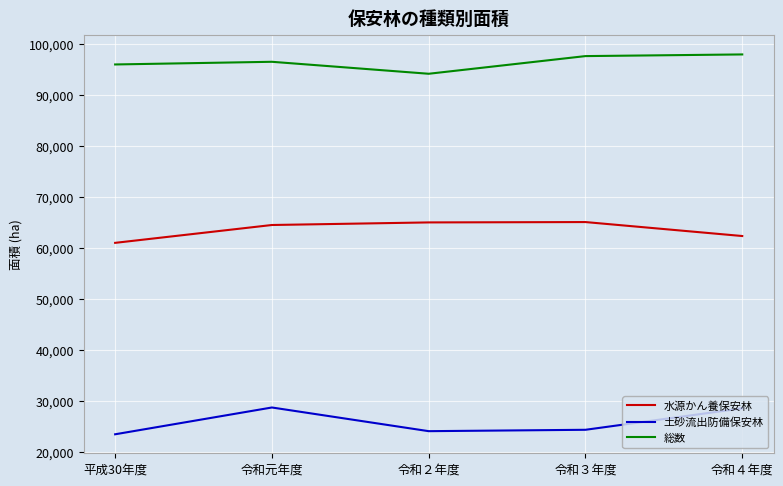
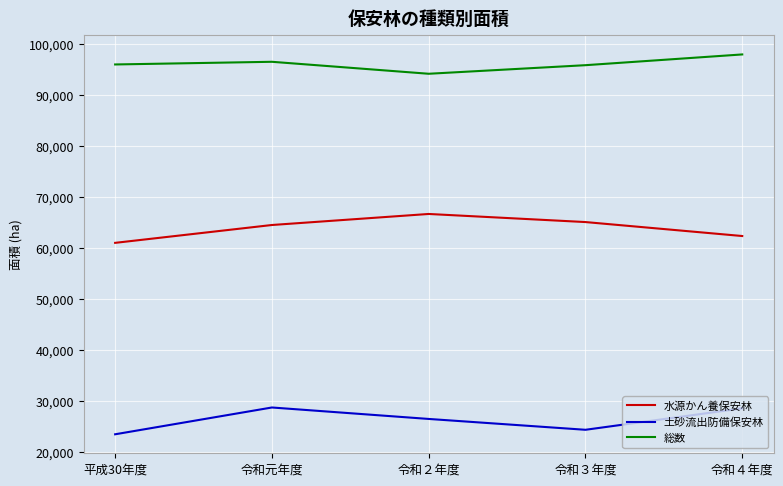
  {
    "水源かん養保安林": {
      "平成30年度": "61,000",
      "令和元年度": "65,000",
-     "令和２年度": "65,000",
+     "令和２年度": "67,000",
      "令和３年度": "65,000",
      "令和４年度": "62,000"
    },
    "土砂流出防備保安林": {
      "平成30年度": "24,000",
      "令和元年度": "29,000",
-     "令和２年度": "24,000",
+     "令和２年度": "27,000",
      "令和３年度": "24,000"
    },
    "総数": {
      "平成30年度": "96,000",
      "令和元年度": "97,000",
      "令和２年度": "94,000",
-     "令和３年度": "98,000",
+     "令和３年度": "96,000",
      "令和４年度": "98,000"
    }
  }
